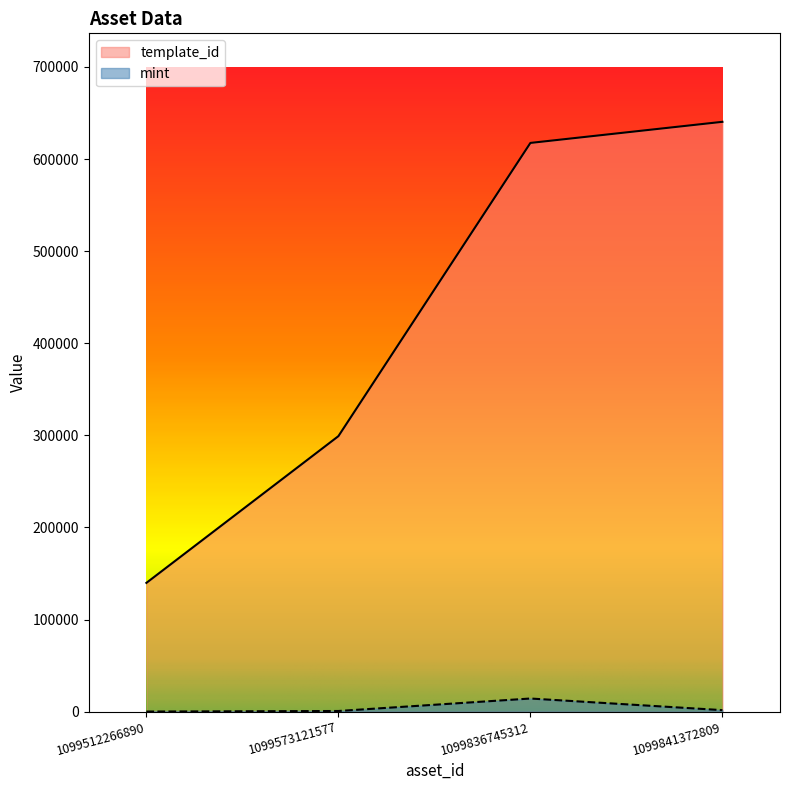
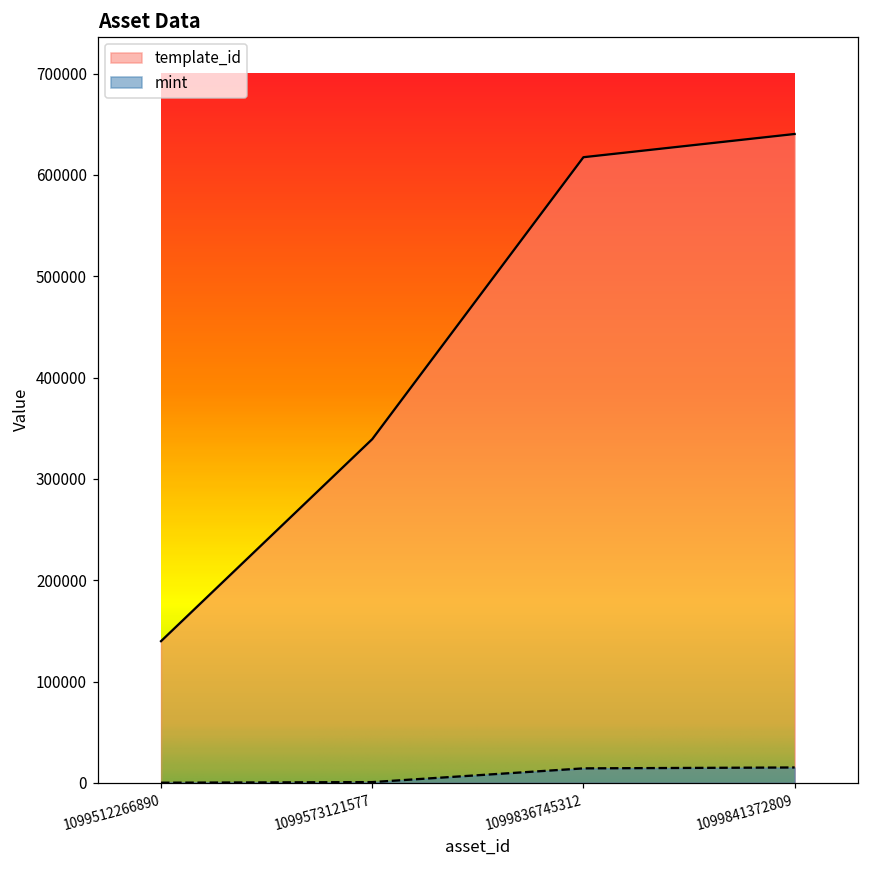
  {
    "template_id": {
      "1099512266890": 140000,
-     "1099573121577": 300000,
+     "1099573121577": 340000,
      "1099836745312": 620000,
      "1099841372809": 640000
    },
    "mint": {
      "1099512266890": 0,
      "1099573121577": 0,
      "1099836745312": 10000,
-     "1099841372809": 0
+     "1099841372809": 20000
    }
  }
